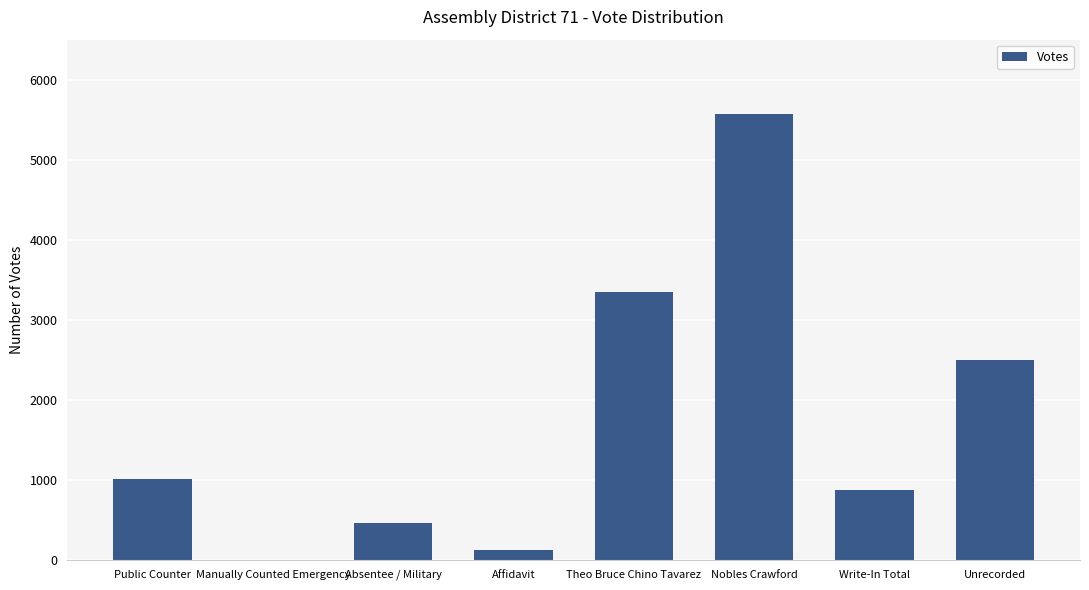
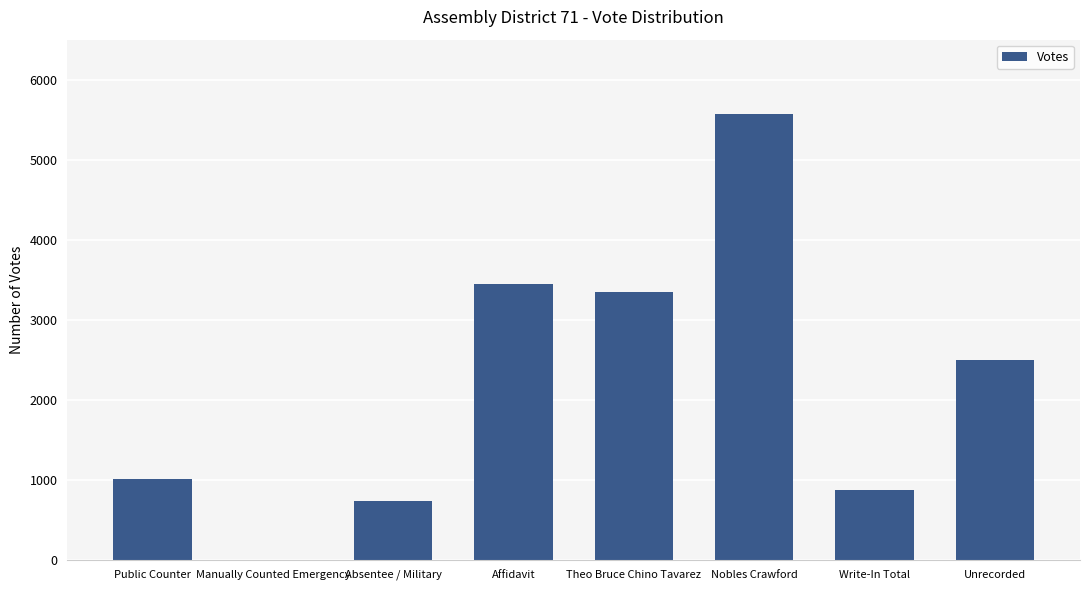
  {
    "Public Counter": 1000,
-   "Absentee / Military": 500,
-   "Affidavit": 100,
+   "Absentee / Military": 700,
+   "Affidavit": 3400,
    "Theo Bruce Chino Tavarez": 3300,
    "Nobles Crawford": 5600,
    "Write-In Total": 900,
    "Unrecorded": 2500
  }
